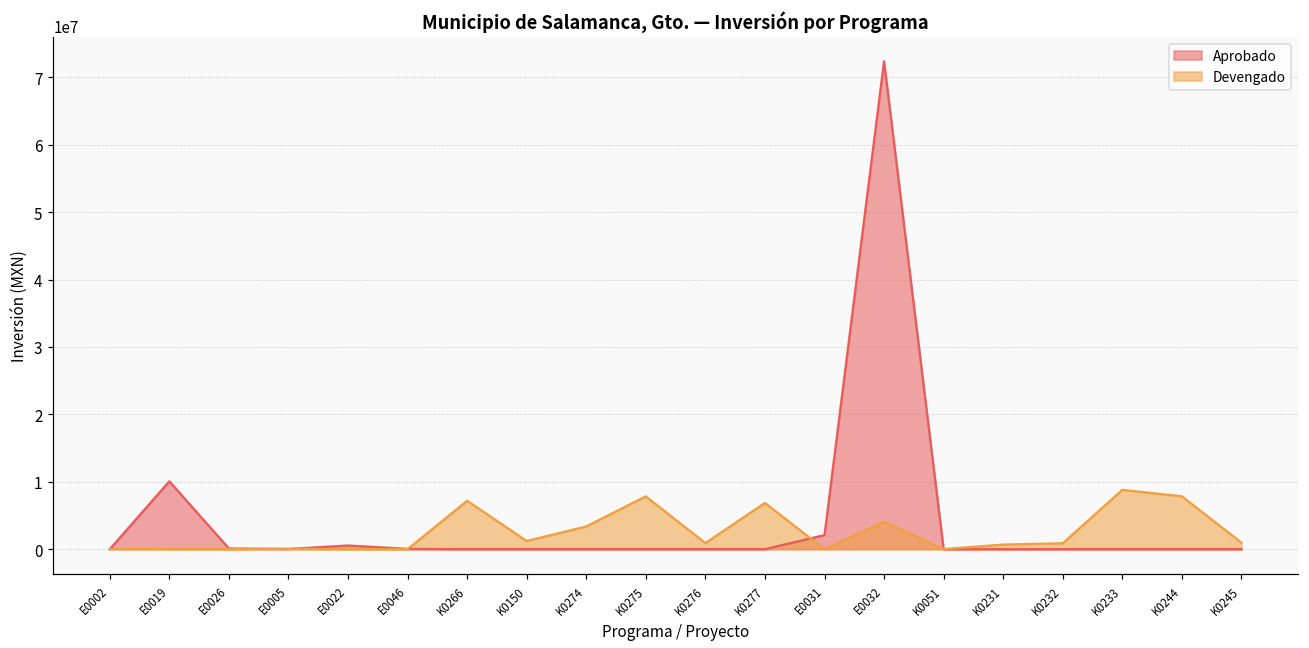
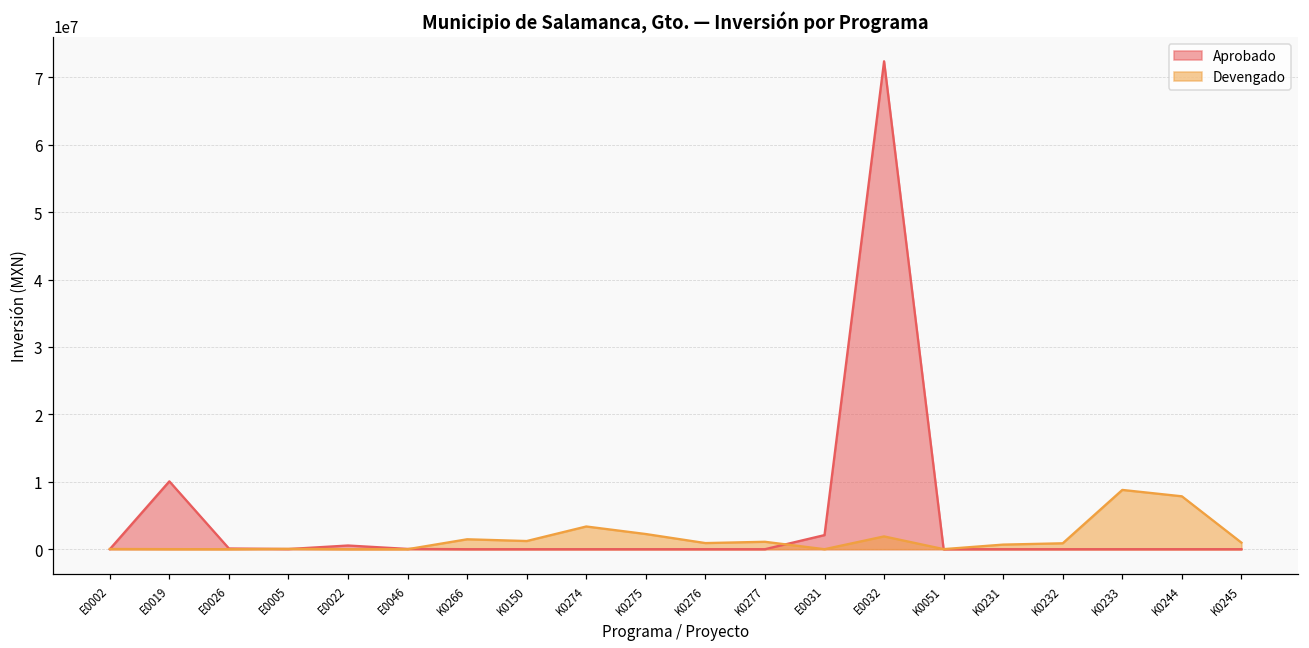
  {
    "Aprobado": {
      "E0019": 10000000,
      "E0022": 1000000,
      "K0266": 0,
      "K0150": 0,
      "K0274": 0,
      "K0275": 0,
      "K0276": 0,
      "K0277": 0,
      "E0031": 2000000,
      "E0032": 72000000,
      "K0231": 0,
      "K0232": 0,
      "K0233": 0,
      "K0244": 0,
      "K0245": 0
    },
    "Devengado": {
      "E0019": 0,
      "E0022": 0,
-     "K0266": 7000000,
+     "K0266": 1000000,
      "K0150": 1000000,
      "K0274": 3000000,
-     "K0275": 8000000,
+     "K0275": 2000000,
      "K0276": 1000000,
-     "K0277": 7000000,
+     "K0277": 1000000,
      "E0031": 0,
-     "E0032": 4000000,
+     "E0032": 2000000,
      "K0231": 1000000,
      "K0232": 1000000,
      "K0233": 9000000,
      "K0244": 8000000,
      "K0245": 1000000
    }
  }
